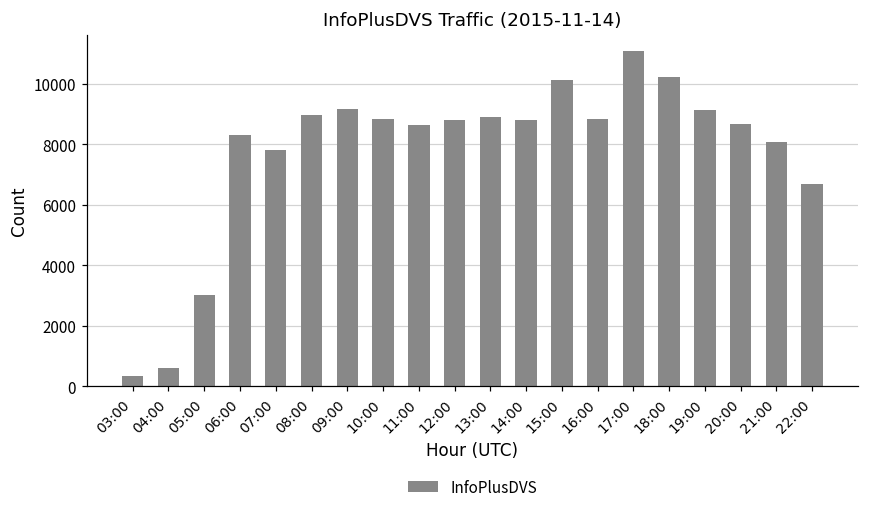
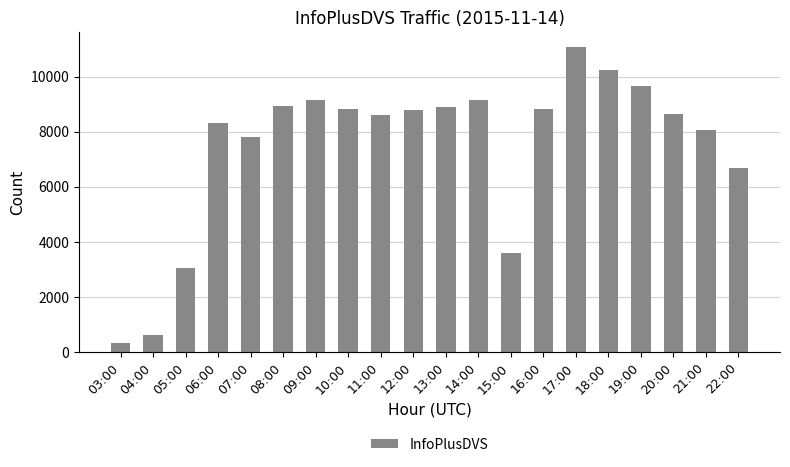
  {
    "03:00": 300,
    "04:00": 600,
    "05:00": 3000,
    "06:00": 8300,
    "07:00": 7800,
    "08:00": 9000,
    "09:00": 9200,
    "10:00": 8800,
    "11:00": 8600,
    "12:00": 8800,
    "13:00": 8900,
-   "14:00": 8800,
-   "15:00": 10100,
+   "14:00": 9200,
+   "15:00": 3600,
    "16:00": 8800,
    "17:00": 11100,
    "18:00": 10200,
-   "19:00": 9100,
+   "19:00": 9700,
    "20:00": 8700,
    "21:00": 8100,
    "22:00": 6700
  }
